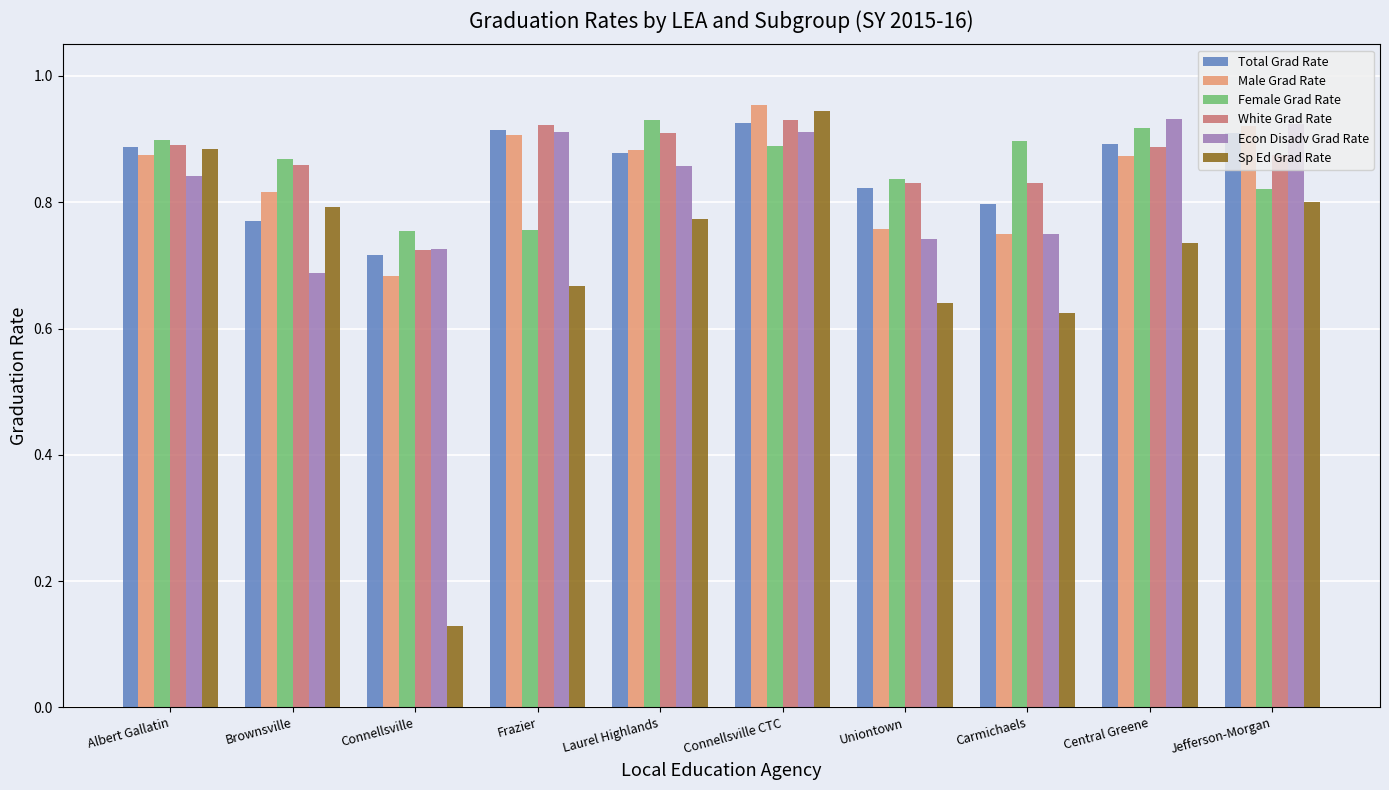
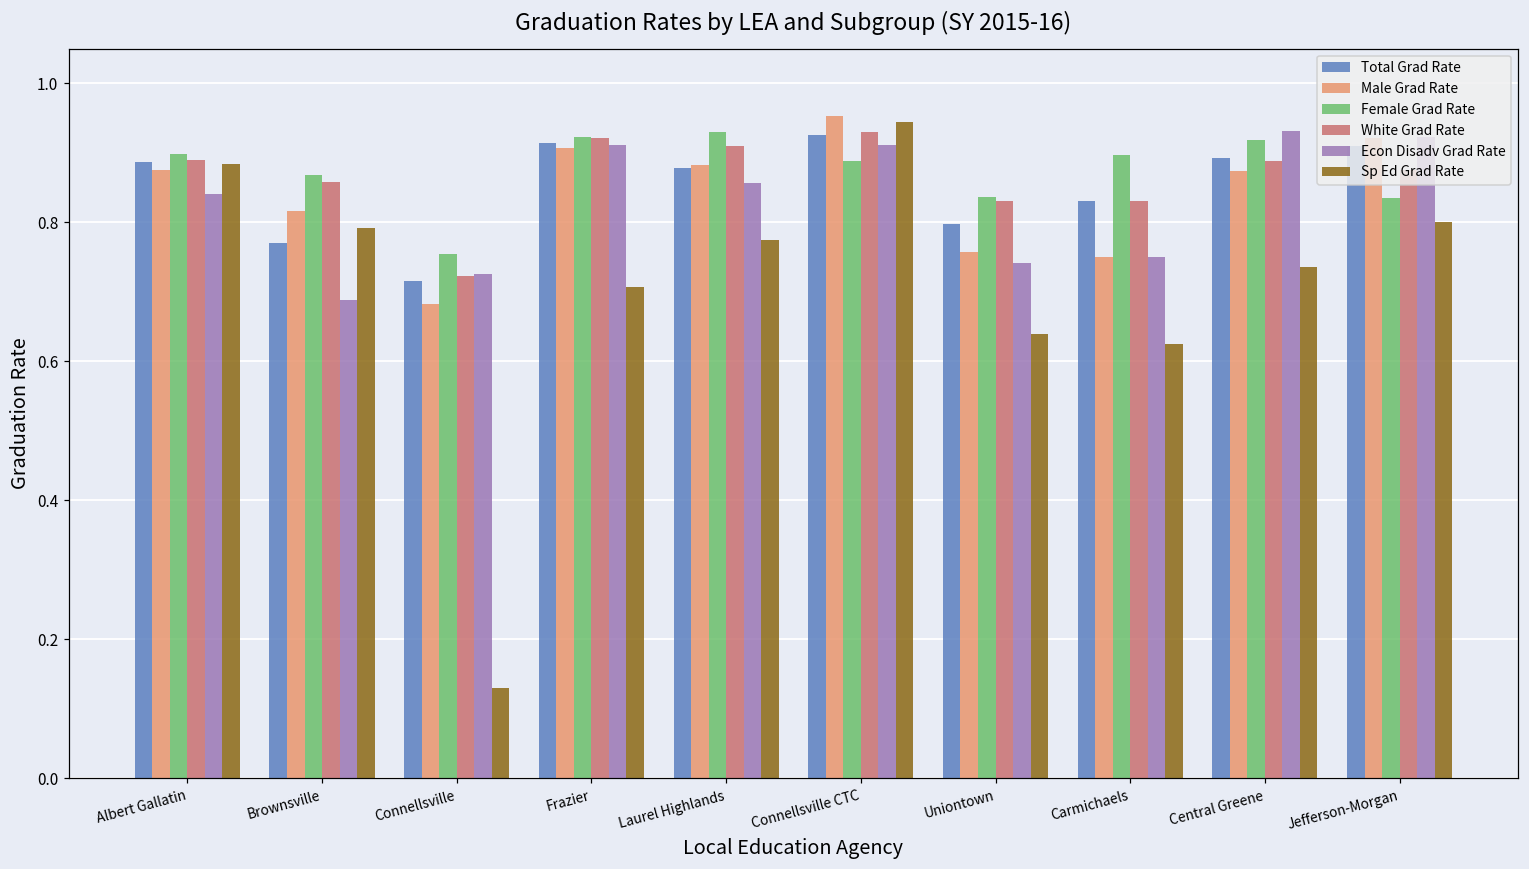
  {
    "Total Grad Rate": {
      "Albert Gallatin": 0.89,
      "Brownsville": 0.77,
      "Connellsville": 0.72,
      "Frazier": 0.91,
      "Laurel Highlands": 0.88,
      "Connellsville CTC": 0.93,
-     "Uniontown": 0.82,
-     "Carmichaels": 0.80,
+     "Uniontown": 0.80,
+     "Carmichaels": 0.83,
      "Central Greene": 0.89
    },
    "Female Grad Rate": {
      "Albert Gallatin": 0.90,
      "Brownsville": 0.87,
      "Connellsville": 0.75,
-     "Frazier": 0.76,
+     "Frazier": 0.92,
      "Laurel Highlands": 0.93,
      "Connellsville CTC": 0.89,
      "Uniontown": 0.84,
      "Carmichaels": 0.90,
      "Central Greene": 0.92,
-     "Jefferson-Morgan": 0.82
+     "Jefferson-Morgan": 0.84
    },
    "Econ Disadv Grad Rate": {
      "Albert Gallatin": 0.84,
      "Brownsville": 0.69,
      "Connellsville": 0.73,
      "Frazier": 0.91,
      "Laurel Highlands": 0.86,
      "Connellsville CTC": 0.91,
      "Uniontown": 0.74,
      "Carmichaels": 0.75,
      "Central Greene": 0.93
    },
    "Sp Ed Grad Rate": {
      "Albert Gallatin": 0.88,
      "Brownsville": 0.79,
      "Connellsville": 0.13,
-     "Frazier": 0.67,
+     "Frazier": 0.71,
      "Laurel Highlands": 0.77,
      "Connellsville CTC": 0.94,
      "Uniontown": 0.64,
      "Carmichaels": 0.63,
      "Central Greene": 0.74,
      "Jefferson-Morgan": 0.80
    }
  }
